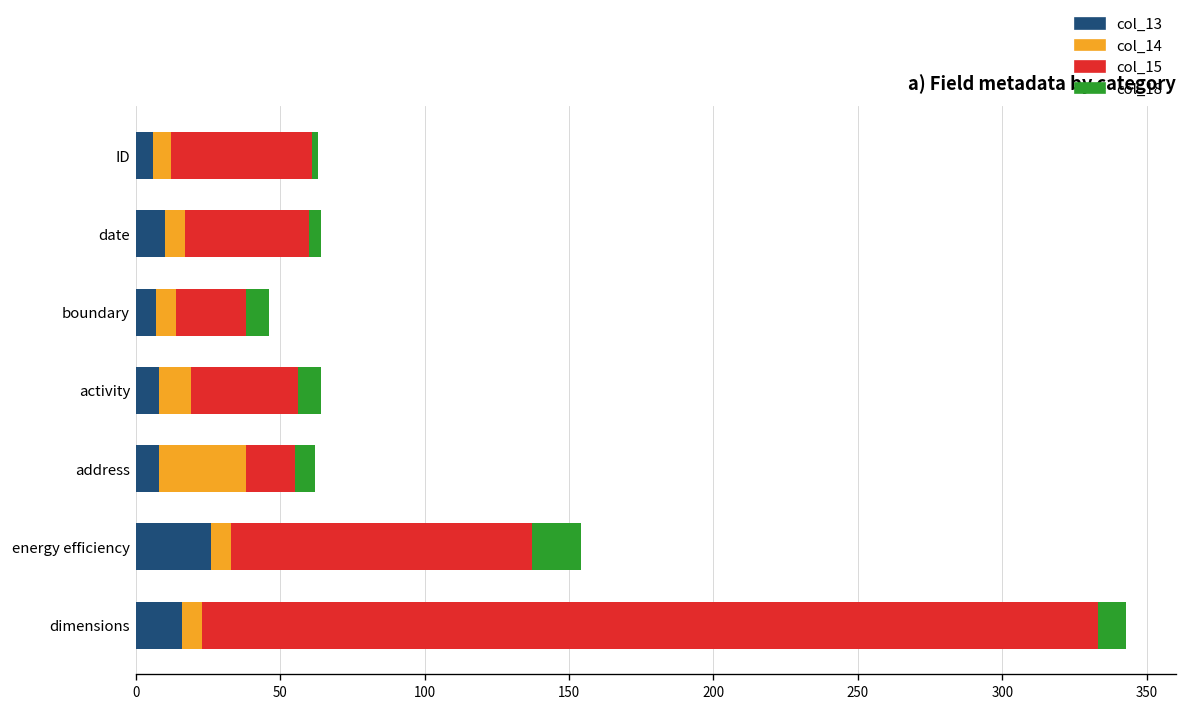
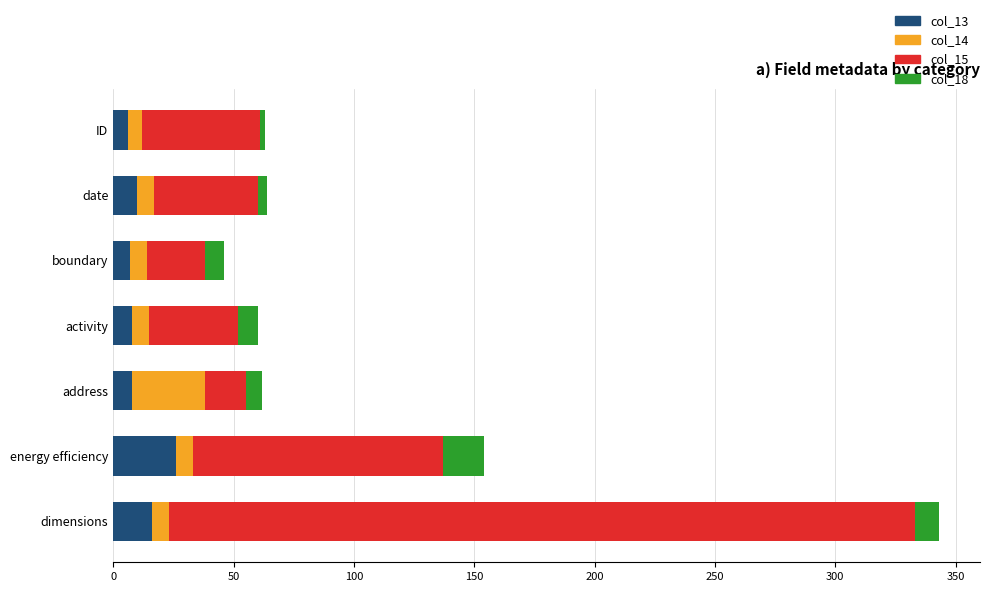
  {
    "col_13": {
      "ID": 6,
      "date": 10,
      "boundary": 7,
      "activity": 8,
      "address": 8,
      "energy efficiency": 26,
      "dimensions": 16
    },
    "col_14": {
      "ID": 6,
      "date": 7,
      "boundary": 7,
-     "activity": 11,
+     "activity": 7,
      "address": 30,
      "energy efficiency": 7,
      "dimensions": 7
    },
    "col_15": {
      "ID": 49,
      "date": 43,
      "boundary": 24,
      "activity": 37,
      "address": 17,
      "energy efficiency": 104,
      "dimensions": 310
    },
    "col_18": {
      "ID": 2,
      "date": 4,
      "boundary": 8,
      "activity": 8,
      "address": 7,
      "energy efficiency": 17,
      "dimensions": 10
    }
  }
